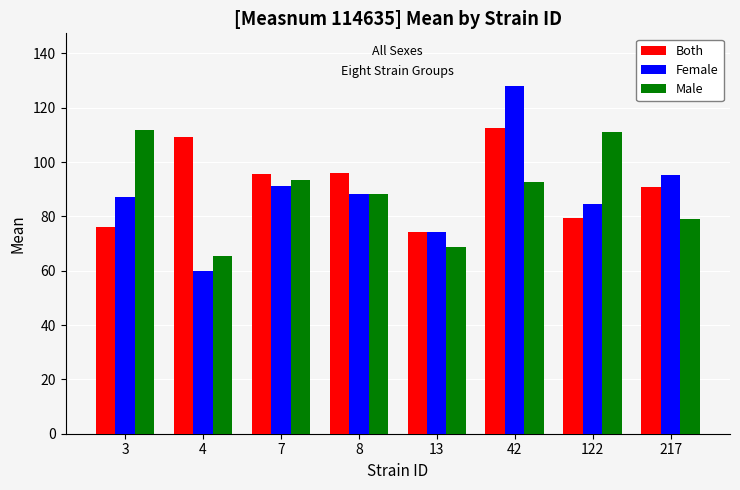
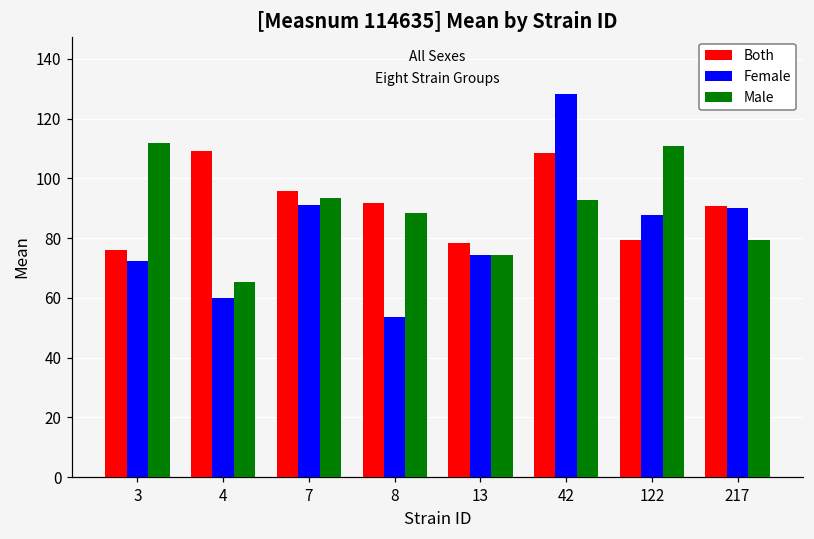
  {
    "Both": {
      "3": 76,
      "4": 109,
      "7": 96,
-     "8": 96,
-     "13": 74,
-     "42": 113,
+     "8": 92,
+     "13": 78,
+     "42": 109,
      "122": 79,
      "217": 91
    },
    "Female": {
-     "3": 87,
+     "3": 72,
      "4": 60,
      "7": 91,
-     "8": 88,
+     "8": 54,
      "13": 74,
      "42": 128,
-     "122": 85,
-     "217": 95
+     "122": 88,
+     "217": 90
    },
    "Male": {
      "3": 112,
      "4": 65,
      "7": 94,
      "8": 88,
-     "13": 69,
+     "13": 74,
      "42": 93,
      "122": 111,
      "217": 79
    }
  }
